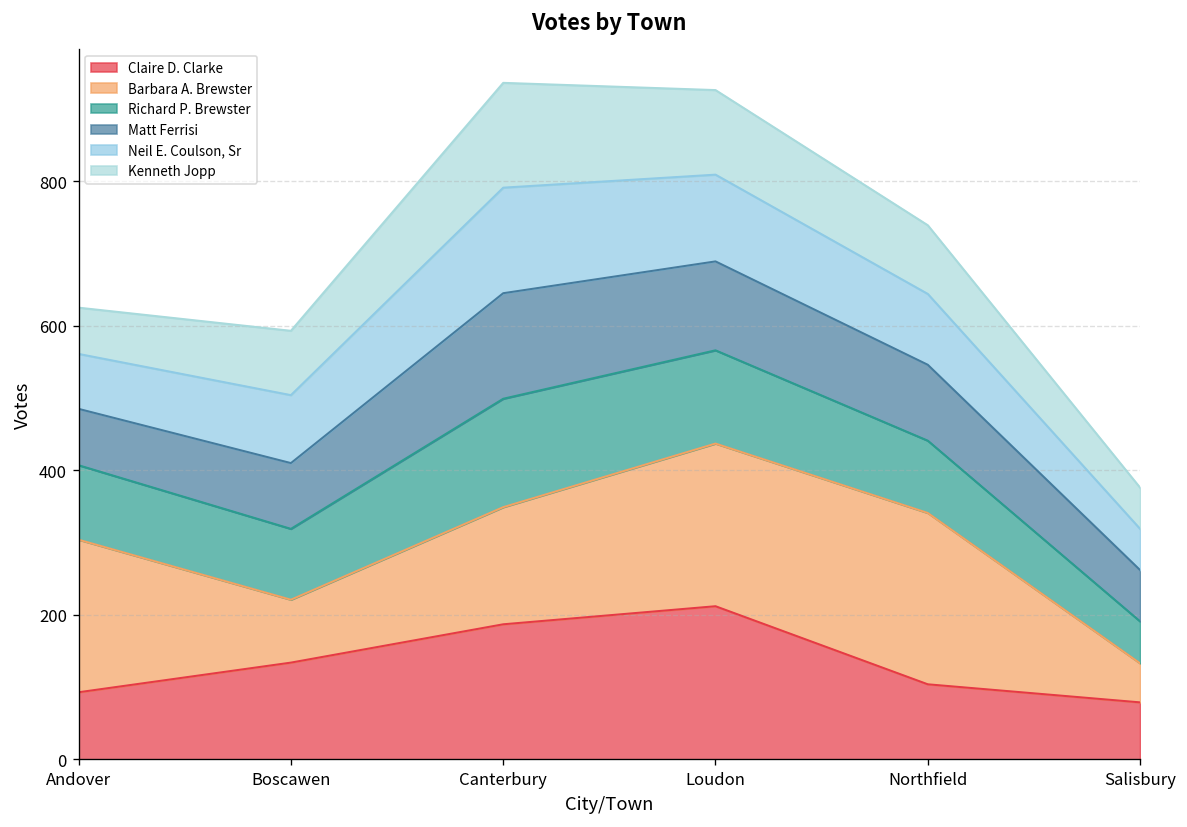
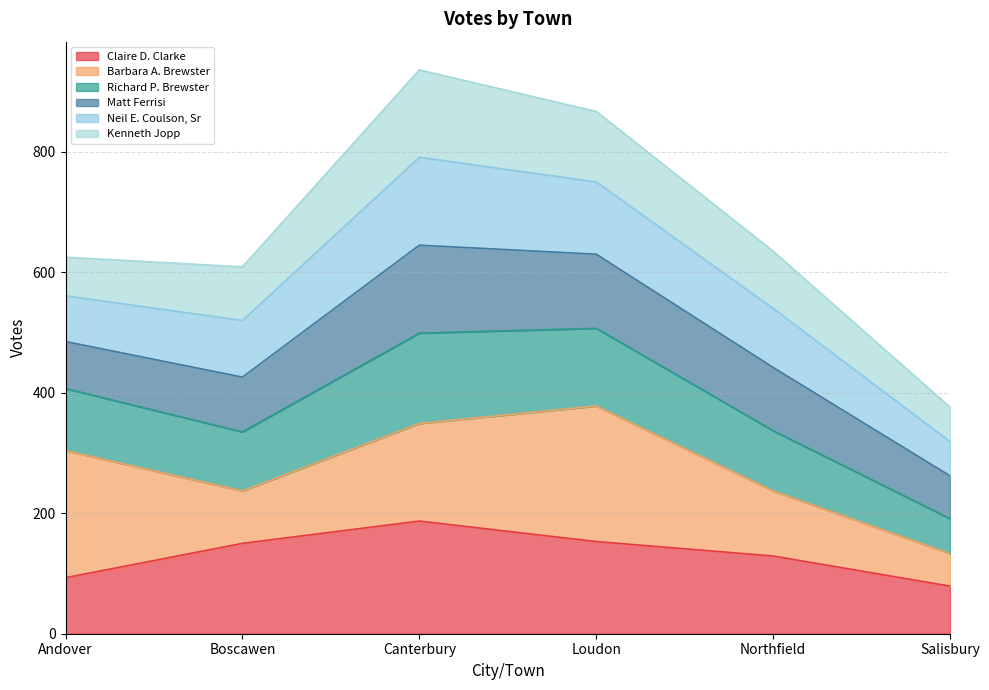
  {
    "Claire D. Clarke": {
      "Andover": 90,
-     "Boscawen": 130,
+     "Boscawen": 150,
      "Canterbury": 190,
-     "Loudon": 210,
-     "Northfield": 100,
+     "Loudon": 150,
+     "Northfield": 130,
      "Salisbury": 80
    },
    "Barbara A. Brewster": {
      "Andover": 210,
      "Boscawen": 90,
      "Canterbury": 160,
      "Loudon": 230,
-     "Northfield": 240,
+     "Northfield": 110,
      "Salisbury": 50
    }
  }
